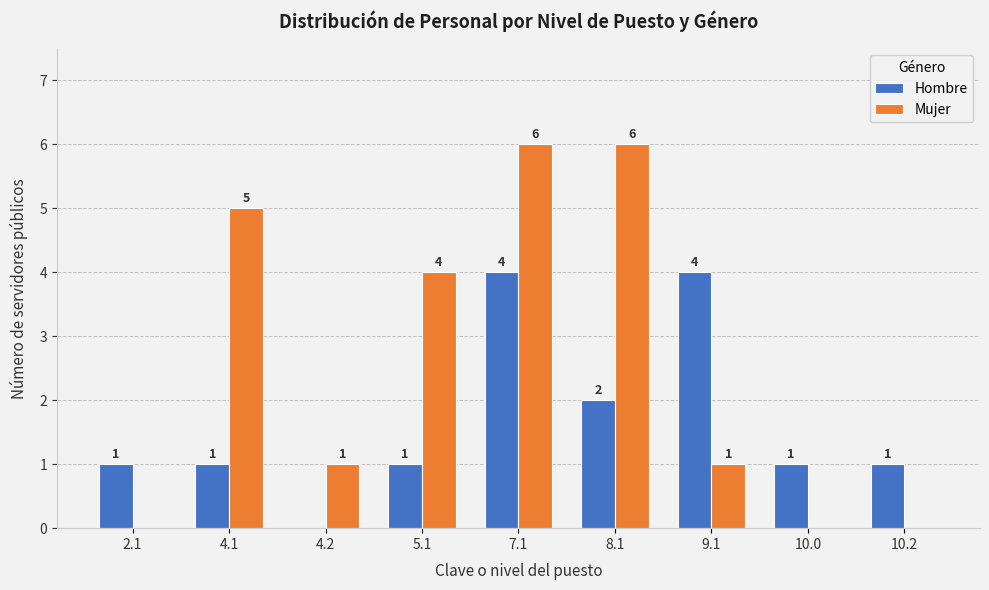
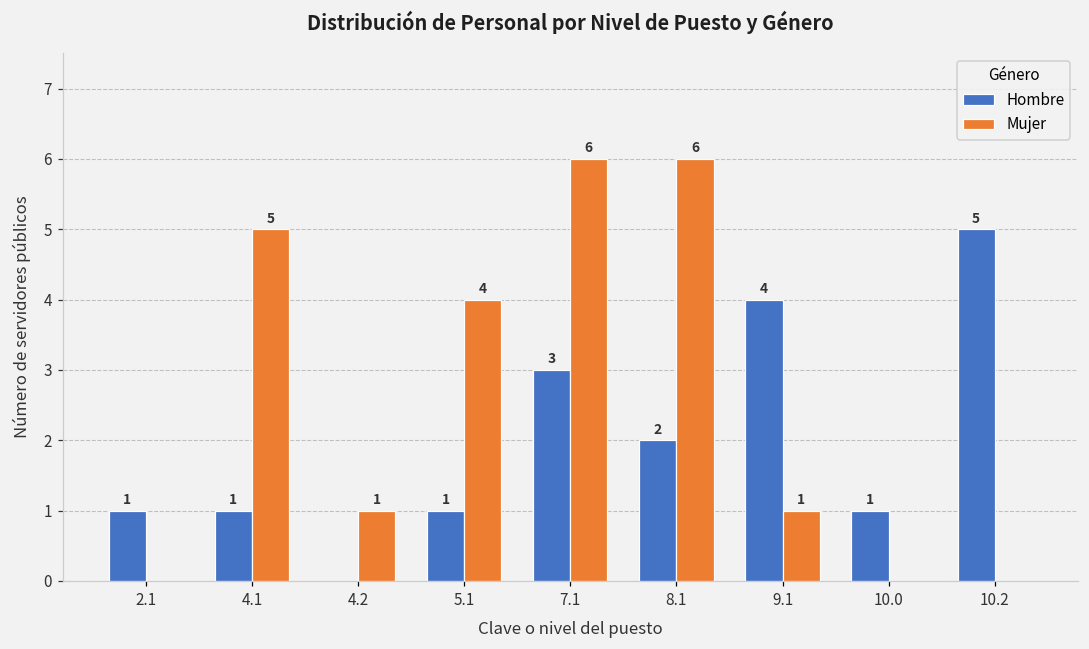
  {
    "Hombre": {
      "2.1": 1,
      "4.1": 1,
      "5.1": 1,
-     "7.1": 4,
+     "7.1": 3,
      "8.1": 2,
      "9.1": 4,
      "10.0": 1,
-     "10.2": 1
+     "10.2": 5
    },
    "Mujer": {
      "4.1": 5,
      "4.2": 1,
      "5.1": 4,
      "7.1": 6,
      "8.1": 6,
      "9.1": 1
    }
  }
